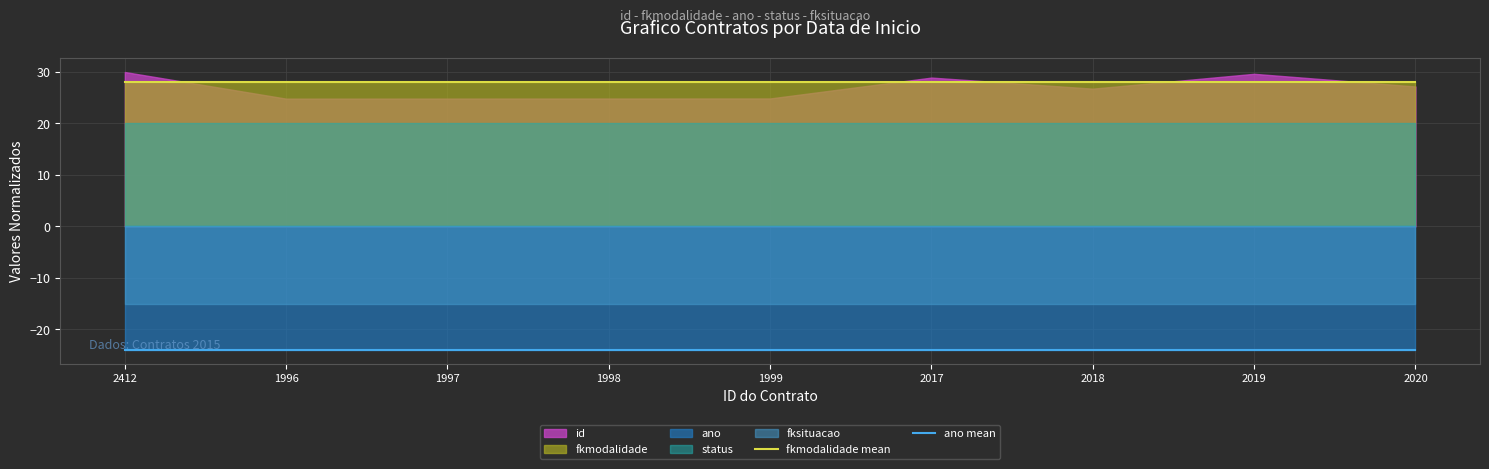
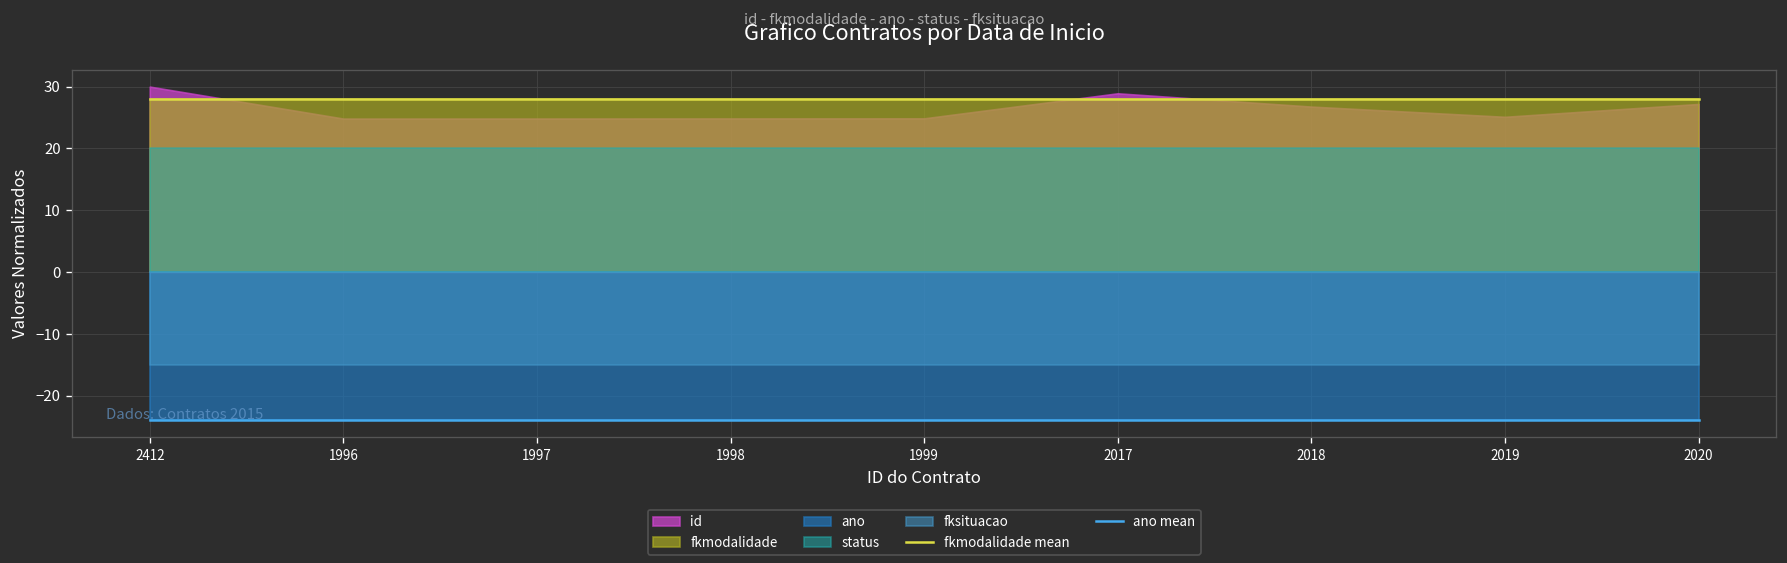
  {
    "id": {
      "2412": 30,
      "1996": 25,
      "1997": 25,
      "1998": 25,
      "1999": 25,
      "2017": 29,
      "2018": 27,
-     "2019": 30,
+     "2019": 25,
      "2020": 27
    },
    "fkmodalidade": {
      "2412": 28,
      "1996": 28,
      "1997": 28,
      "1998": 28,
      "1999": 28,
      "2017": 28,
      "2018": 28,
      "2019": 28,
      "2020": 28
    }
  }
